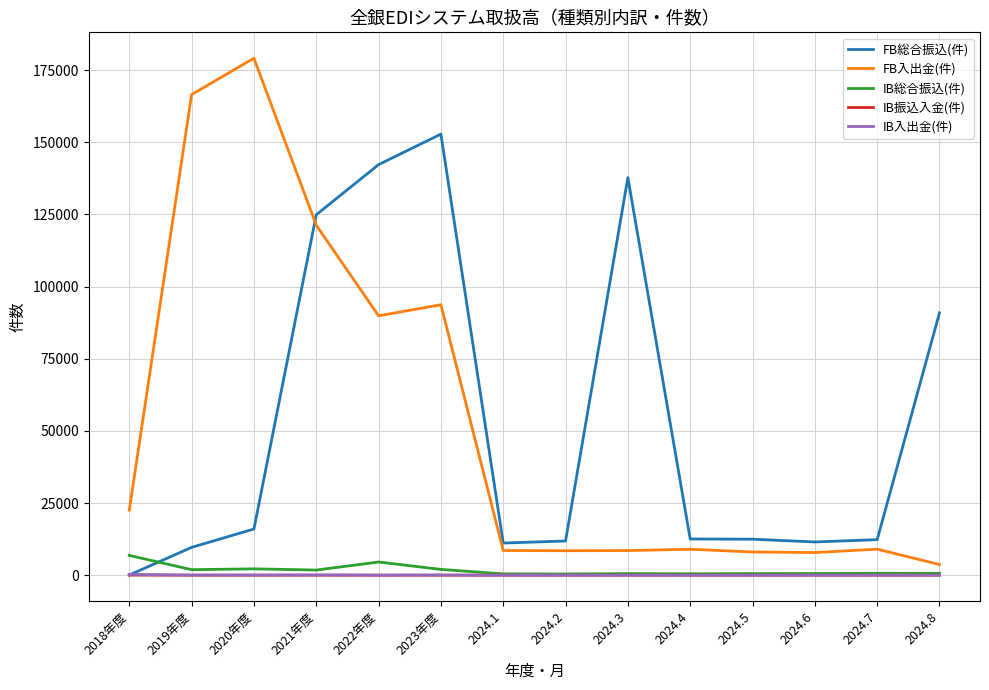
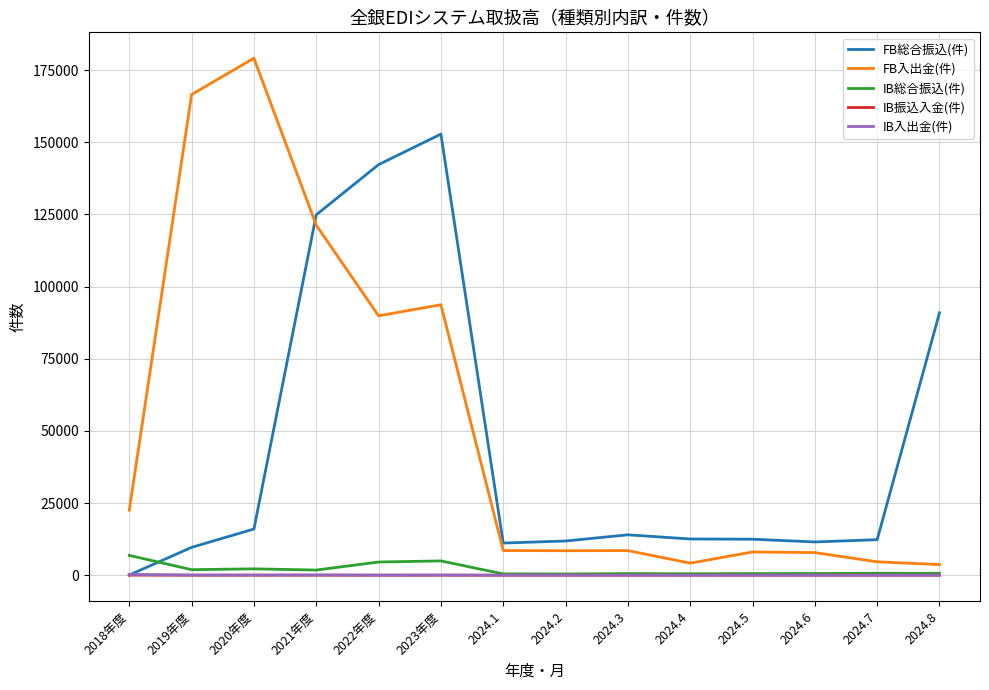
  {
    "FB総合振込(件)": {
      "2019年度": 10000,
      "2020年度": 16000,
      "2021年度": 125000,
      "2022年度": 142000,
      "2023年度": 153000,
      "2024.1": 11000,
      "2024.2": 12000,
-     "2024.3": 138000,
+     "2024.3": 14000,
      "2024.4": 13000,
      "2024.5": 12000,
      "2024.6": 12000,
      "2024.7": 12000,
      "2024.8": 91000
    },
    "FB入出金(件)": {
      "2018年度": 23000,
      "2019年度": 167000,
      "2020年度": 179000,
      "2021年度": 121000,
      "2022年度": 90000,
      "2023年度": 94000,
      "2024.1": 9000,
      "2024.2": 8000,
      "2024.3": 9000,
-     "2024.4": 9000,
+     "2024.4": 4000,
      "2024.5": 8000,
      "2024.6": 8000,
-     "2024.7": 9000,
+     "2024.7": 5000,
      "2024.8": 4000
    },
    "IB総合振込(件)": {
      "2018年度": 7000,
      "2019年度": 2000,
      "2020年度": 2000,
      "2021年度": 2000,
      "2022年度": 5000,
-     "2023年度": 2000
+     "2023年度": 5000
    }
  }
